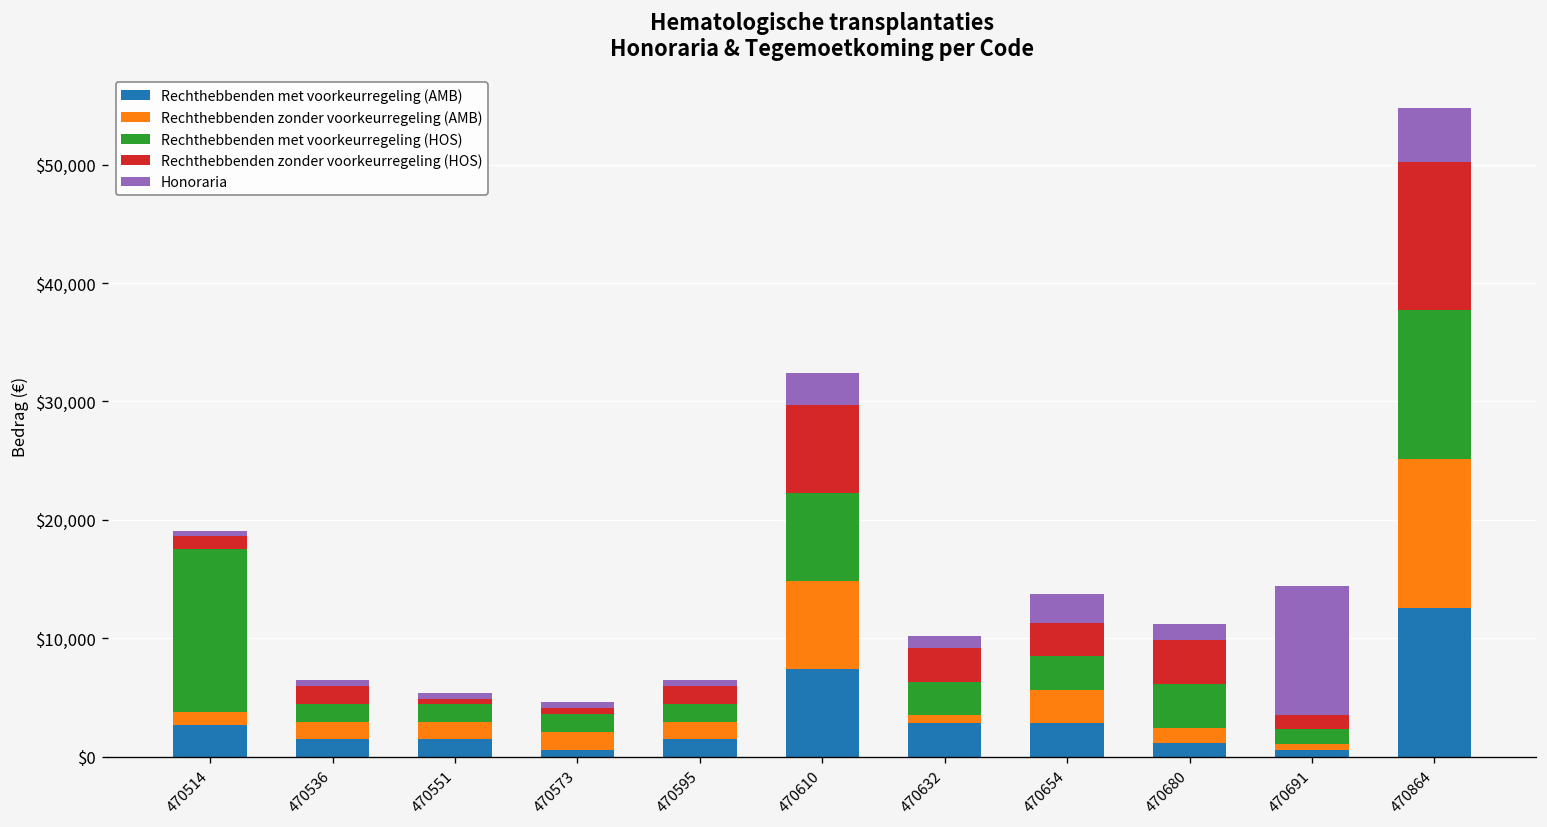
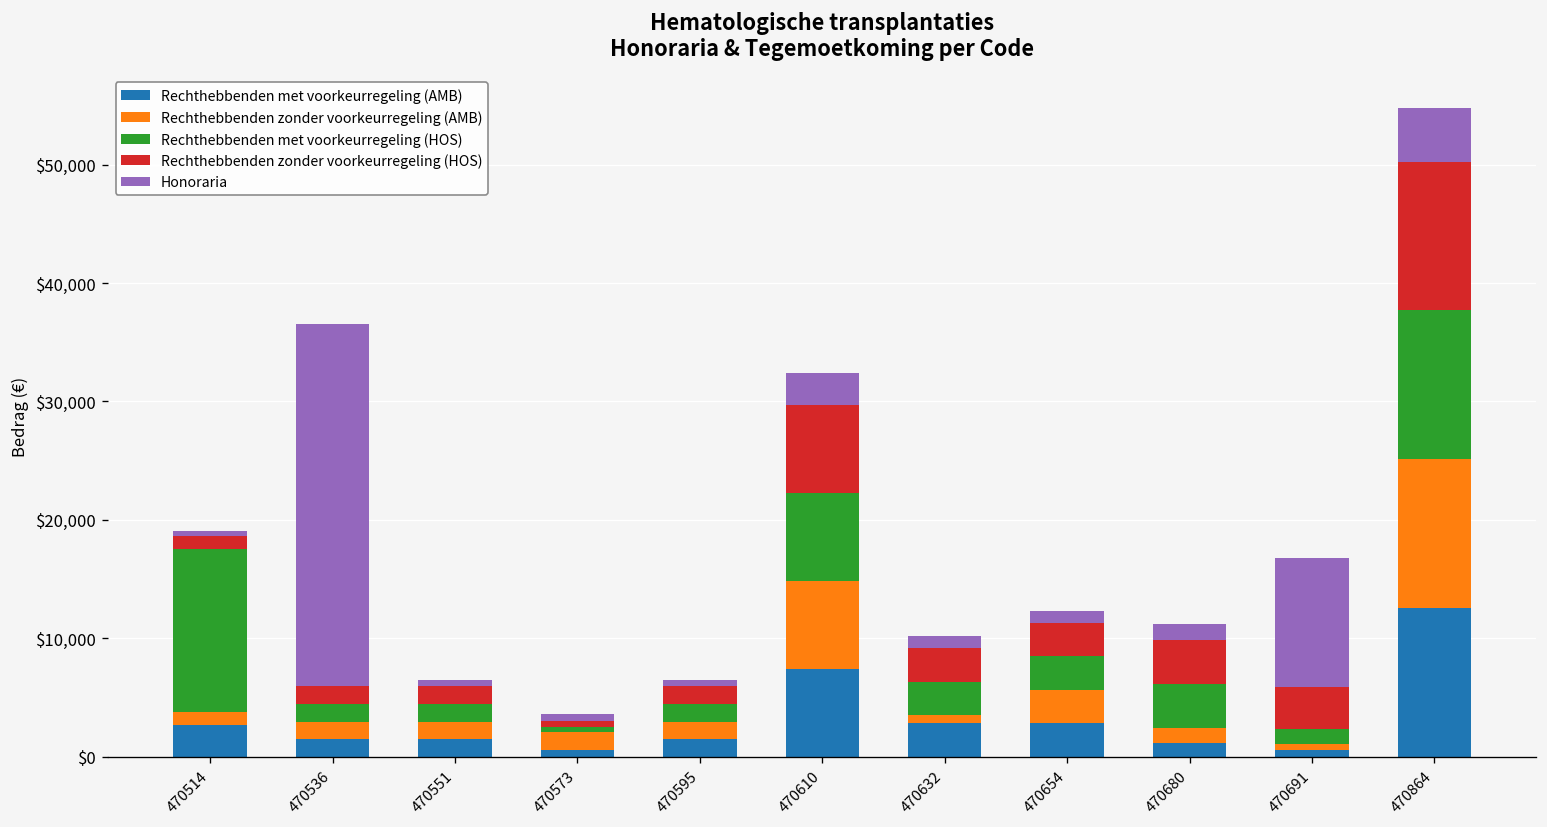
  {
    "Rechthebbenden met voorkeurregeling (AMB)": {
      "470514": "$3,000",
      "470536": "$1,000",
      "470551": "$1,000",
      "470573": "$1,000",
      "470595": "$1,000",
      "470610": "$7,000",
      "470632": "$3,000",
      "470654": "$3,000",
      "470680": "$1,000",
      "470691": "$1,000",
      "470864": "$13,000"
    },
    "Rechthebbenden zonder voorkeurregeling (AMB)": {
      "470514": "$1,000",
      "470536": "$1,000",
      "470551": "$1,000",
      "470573": "$1,000",
      "470595": "$1,000",
      "470610": "$7,000",
      "470632": "$1,000",
      "470654": "$3,000",
      "470680": "$1,000",
      "470691": "$1,000",
      "470864": "$13,000"
    },
    "Rechthebbenden met voorkeurregeling (HOS)": {
      "470514": "$14,000",
      "470536": "$1,000",
      "470551": "$1,000",
-     "470573": "$1,000",
+     "470573": "$0",
      "470595": "$1,000",
      "470610": "$7,000",
      "470632": "$3,000",
      "470654": "$3,000",
      "470680": "$4,000",
      "470691": "$1,000",
      "470864": "$13,000"
    },
    "Rechthebbenden zonder voorkeurregeling (HOS)": {
      "470514": "$1,000",
      "470536": "$1,000",
-     "470551": "$0",
+     "470551": "$1,000",
      "470573": "$1,000",
      "470595": "$1,000",
      "470610": "$7,000",
      "470632": "$3,000",
      "470654": "$3,000",
      "470680": "$4,000",
-     "470691": "$1,000",
+     "470691": "$4,000",
      "470864": "$13,000"
    },
    "Honoraria": {
      "470514": "$0",
-     "470536": "$1,000",
+     "470536": "$31,000",
      "470551": "$1,000",
      "470573": "$1,000",
      "470595": "$1,000",
      "470610": "$3,000",
      "470632": "$1,000",
-     "470654": "$2,000",
+     "470654": "$1,000",
      "470680": "$1,000",
      "470691": "$11,000",
      "470864": "$5,000"
    }
  }
